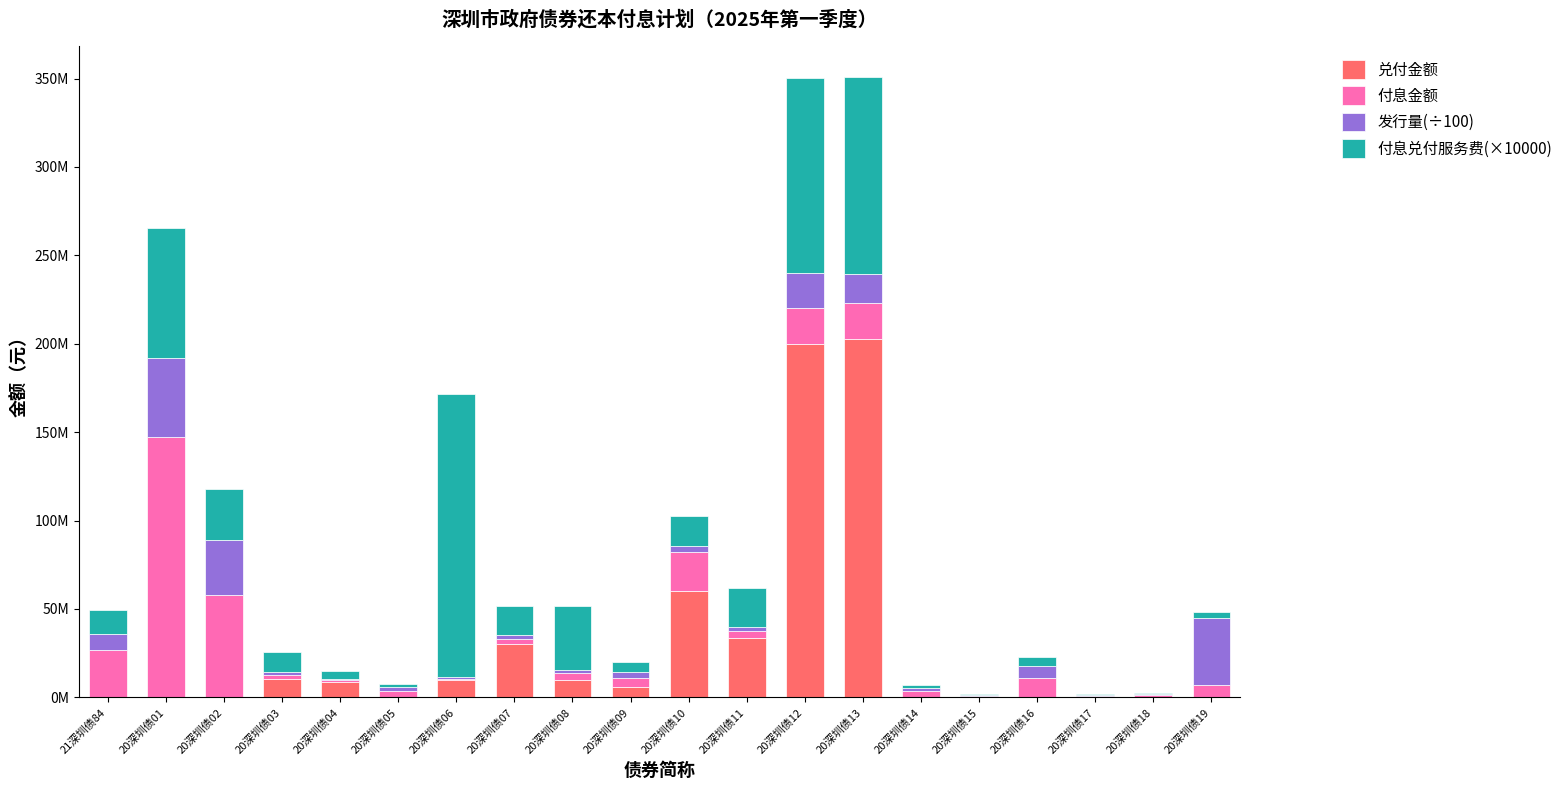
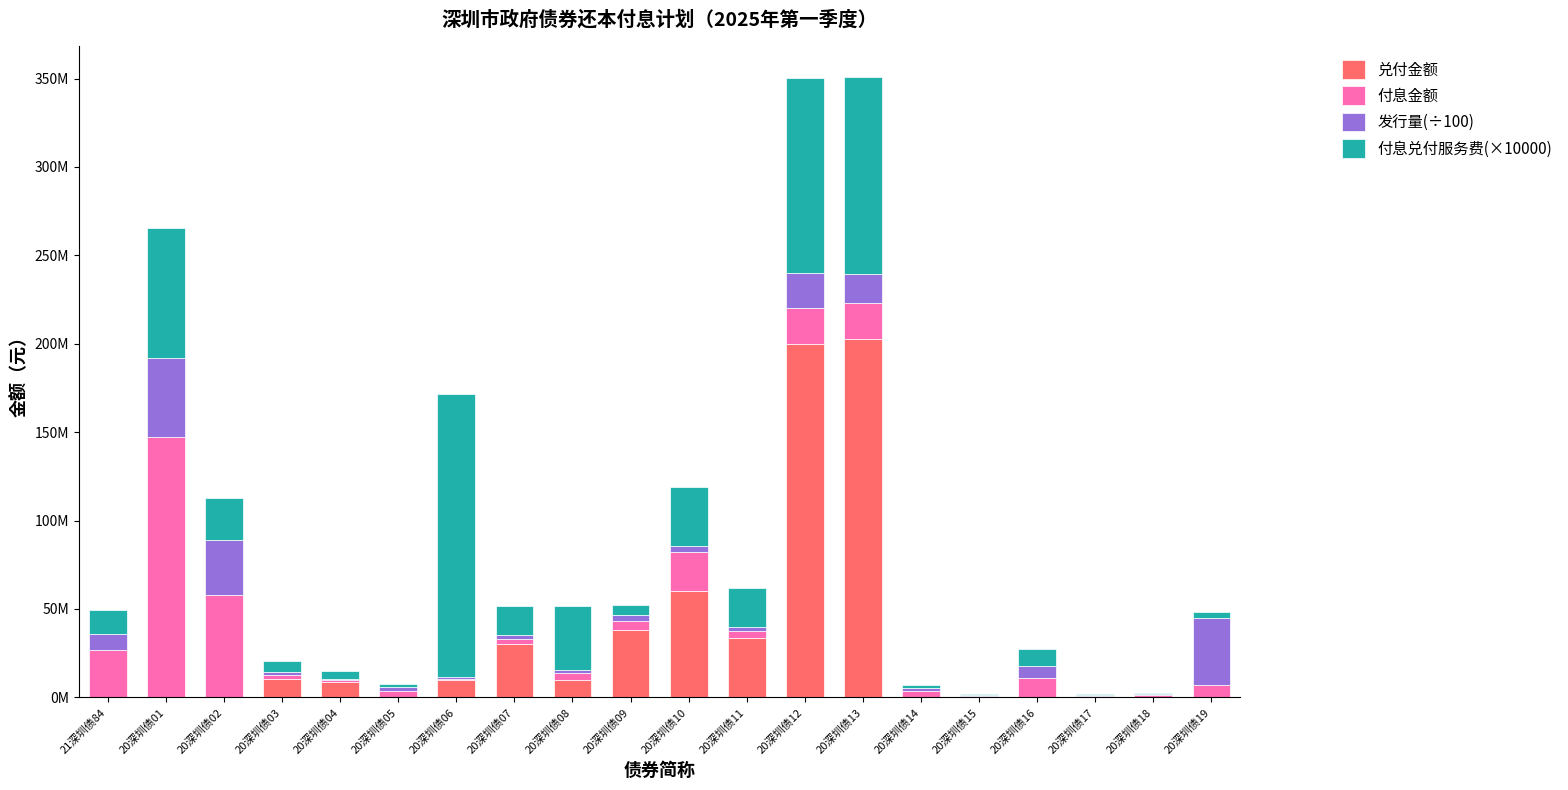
  {
    "兑付金额": {
      "21深圳债84": 0,
      "20深圳债01": 0,
      "20深圳债02": 0,
      "20深圳债03": 11000000,
      "20深圳债04": 9000000,
      "20深圳债05": 0,
      "20深圳债06": 10000000,
      "20深圳债07": 30000000,
      "20深圳债08": 10000000,
-     "20深圳债09": 6000000,
+     "20深圳债09": 38000000,
      "20深圳债10": 60000000,
      "20深圳债11": 34000000,
      "20深圳债12": 200000000,
      "20深圳债13": 203000000,
      "20深圳债14": 0,
      "20深圳债15": 0,
      "20深圳债16": 0,
      "20深圳债17": 0,
      "20深圳债18": 0,
      "20深圳债19": 0
    },
    "付息金额": {
      "21深圳债84": 27000000,
      "20深圳债01": 147000000,
      "20深圳债02": 58000000,
      "20深圳债03": 2000000,
      "20深圳债05": 4000000,
      "20深圳债07": 3000000,
      "20深圳债08": 4000000,
      "20深圳债09": 5000000,
      "20深圳债10": 22000000,
      "20深圳债11": 4000000,
      "20深圳债12": 20000000,
      "20深圳债13": 20000000,
      "20深圳债14": 3000000,
      "20深圳债16": 11000000,
      "20深圳债19": 7000000
    },
    "发行量(÷100)": {
      "21深圳债84": 9000000,
      "20深圳债01": 45000000,
      "20深圳债02": 32000000,
      "20深圳债05": 2000000,
      "20深圳债07": 2000000,
      "20深圳债08": 2000000,
      "20深圳债09": 3000000,
      "20深圳债10": 3000000,
      "20深圳债11": 2000000,
      "20深圳债12": 20000000,
      "20深圳债13": 16000000,
      "20深圳债14": 2000000,
      "20深圳债16": 6000000,
      "20深圳债19": 38000000
    },
    "付息兑付服务费(×10000)": {
      "21深圳债84": 13000000,
      "20深圳债01": 74000000,
-     "20深圳债02": 29000000,
-     "20深圳债03": 12000000,
+     "20深圳债02": 23000000,
+     "20深圳债03": 6000000,
      "20深圳债04": 5000000,
      "20深圳债05": 2000000,
      "20深圳债06": 160000000,
      "20深圳债07": 17000000,
      "20深圳债08": 36000000,
      "20深圳债09": 6000000,
-     "20深圳债10": 17000000,
+     "20深圳债10": 33000000,
      "20深圳债11": 22000000,
      "20深圳债12": 110000000,
      "20深圳债13": 111000000,
      "20深圳债14": 2000000,
-     "20深圳债16": 5000000,
+     "20深圳债16": 10000000,
      "20深圳债19": 3000000
    }
  }
